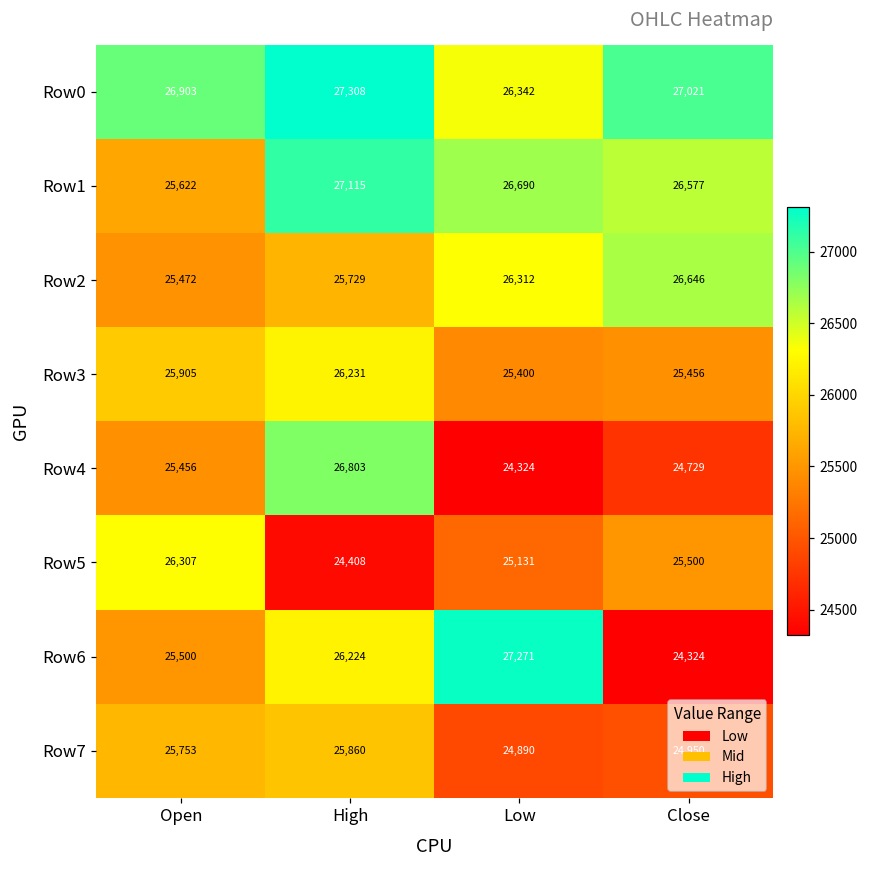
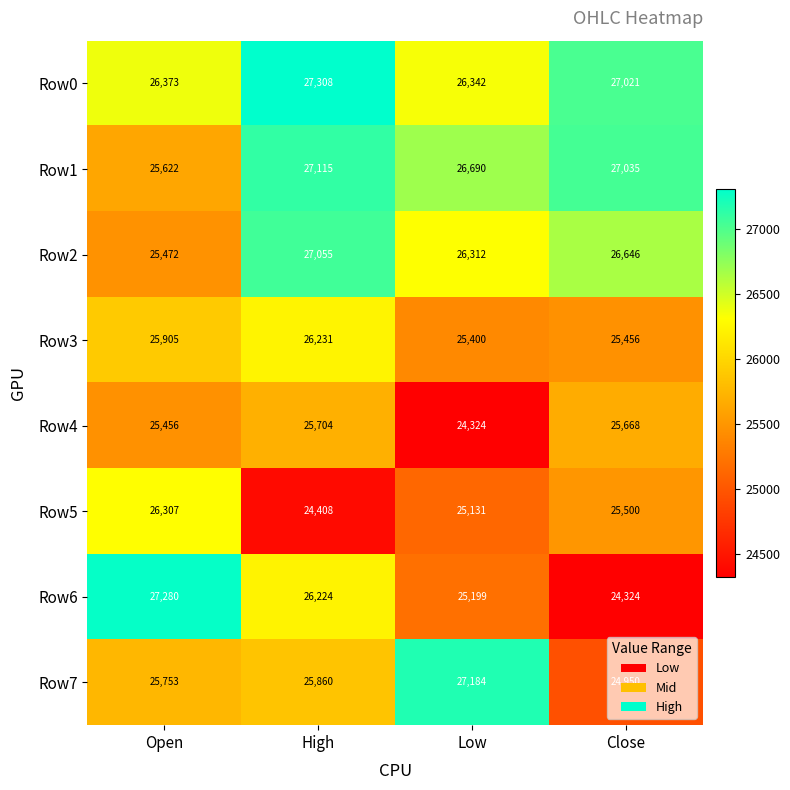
  {
    "Row0": {
-     "Open": "26,903",
+     "Open": "26,373",
      "High": "27,308",
      "Low": "26,342",
      "Close": "27,021"
    },
    "Row1": {
      "Open": "25,622",
      "High": "27,115",
      "Low": "26,690",
-     "Close": "26,577"
+     "Close": "27,035"
    },
    "Row2": {
      "Open": "25,472",
-     "High": "25,729",
+     "High": "27,055",
      "Low": "26,312",
      "Close": "26,646"
    },
    "Row3": {
      "Open": "25,905",
      "High": "26,231",
      "Low": "25,400",
      "Close": "25,456"
    },
    "Row4": {
      "Open": "25,456",
-     "High": "26,803",
+     "High": "25,704",
      "Low": "24,324",
-     "Close": "24,729"
+     "Close": "25,668"
    },
    "Row5": {
      "Open": "26,307",
      "High": "24,408",
      "Low": "25,131",
      "Close": "25,500"
    },
    "Row6": {
-     "Open": "25,500",
+     "Open": "27,280",
      "High": "26,224",
-     "Low": "27,271",
+     "Low": "25,199",
      "Close": "24,324"
    },
    "Row7": {
      "Open": "25,753",
      "High": "25,860",
-     "Low": "24,890"
+     "Low": "27,184"
    }
  }
